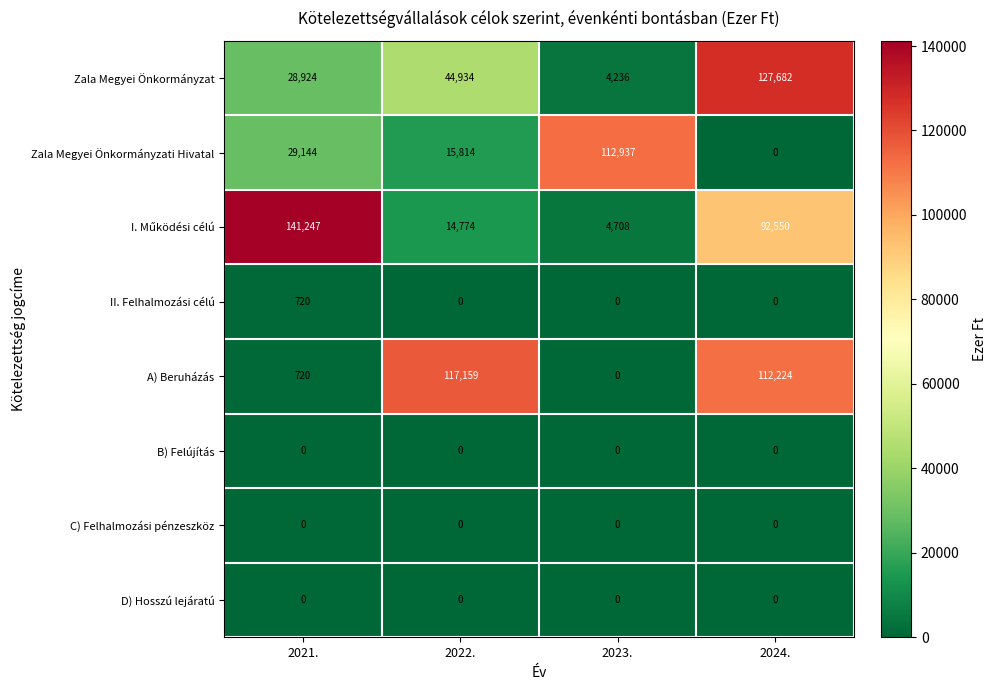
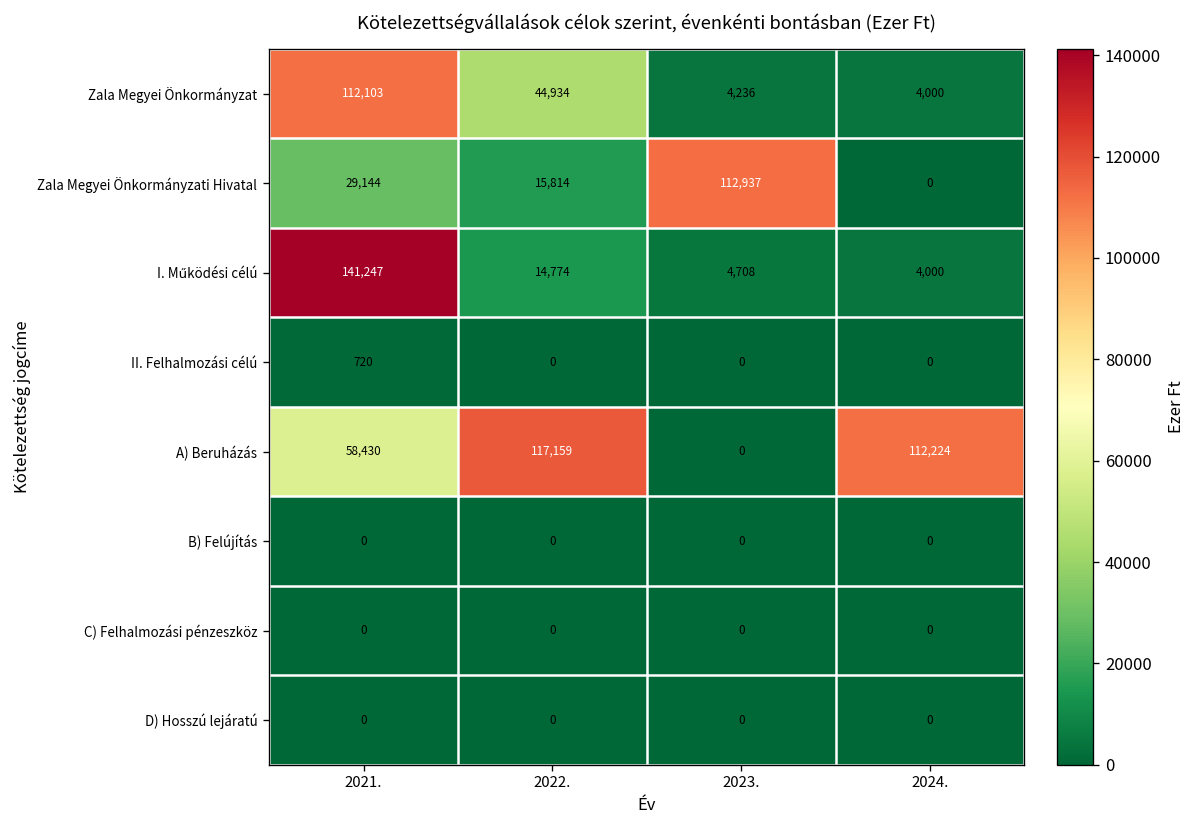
  {
    "Zala Megyei Önkormányzat": {
-     "2021.": "28,924",
+     "2021.": "112,103",
      "2022.": "44,934",
      "2023.": "4,236",
-     "2024.": "127,682"
+     "2024.": "4,000"
    },
    "Zala Megyei Önkormányzati Hivatal": {
      "2021.": "29,144",
      "2022.": "15,814",
      "2023.": "112,937",
      "2024.": "0"
    },
    "I. Működési célú": {
      "2021.": "141,247",
      "2022.": "14,774",
      "2023.": "4,708",
-     "2024.": "92,550"
+     "2024.": "4,000"
    },
    "II. Felhalmozási célú": {
      "2021.": "720",
      "2022.": "0",
      "2023.": "0",
      "2024.": "0"
    },
    "A) Beruházás": {
-     "2021.": "720",
+     "2021.": "58,430",
      "2022.": "117,159",
      "2023.": "0",
      "2024.": "112,224"
    },
    "B) Felújítás": {
      "2021.": "0",
      "2022.": "0",
      "2023.": "0",
      "2024.": "0"
    },
    "C) Felhalmozási pénzeszköz": {
      "2021.": "0",
      "2022.": "0",
      "2023.": "0",
      "2024.": "0"
    },
    "D) Hosszú lejáratú": {
      "2021.": "0",
      "2022.": "0",
      "2023.": "0",
      "2024.": "0"
    }
  }
